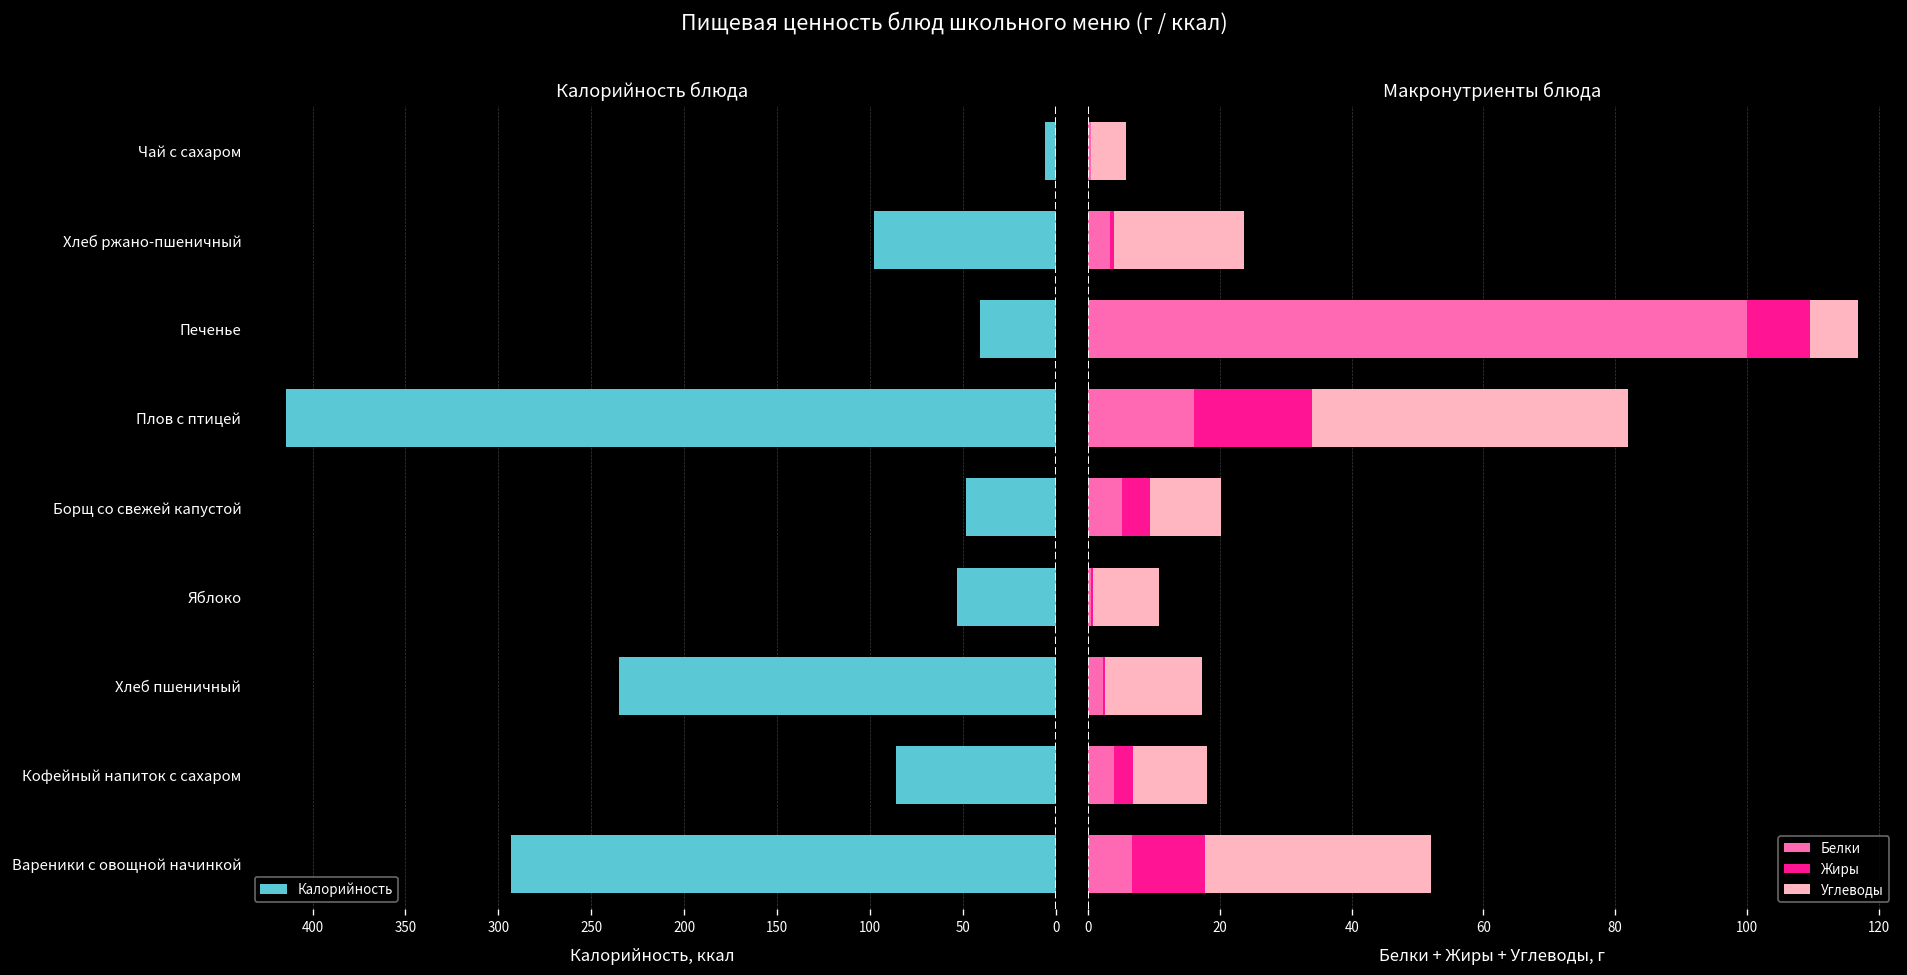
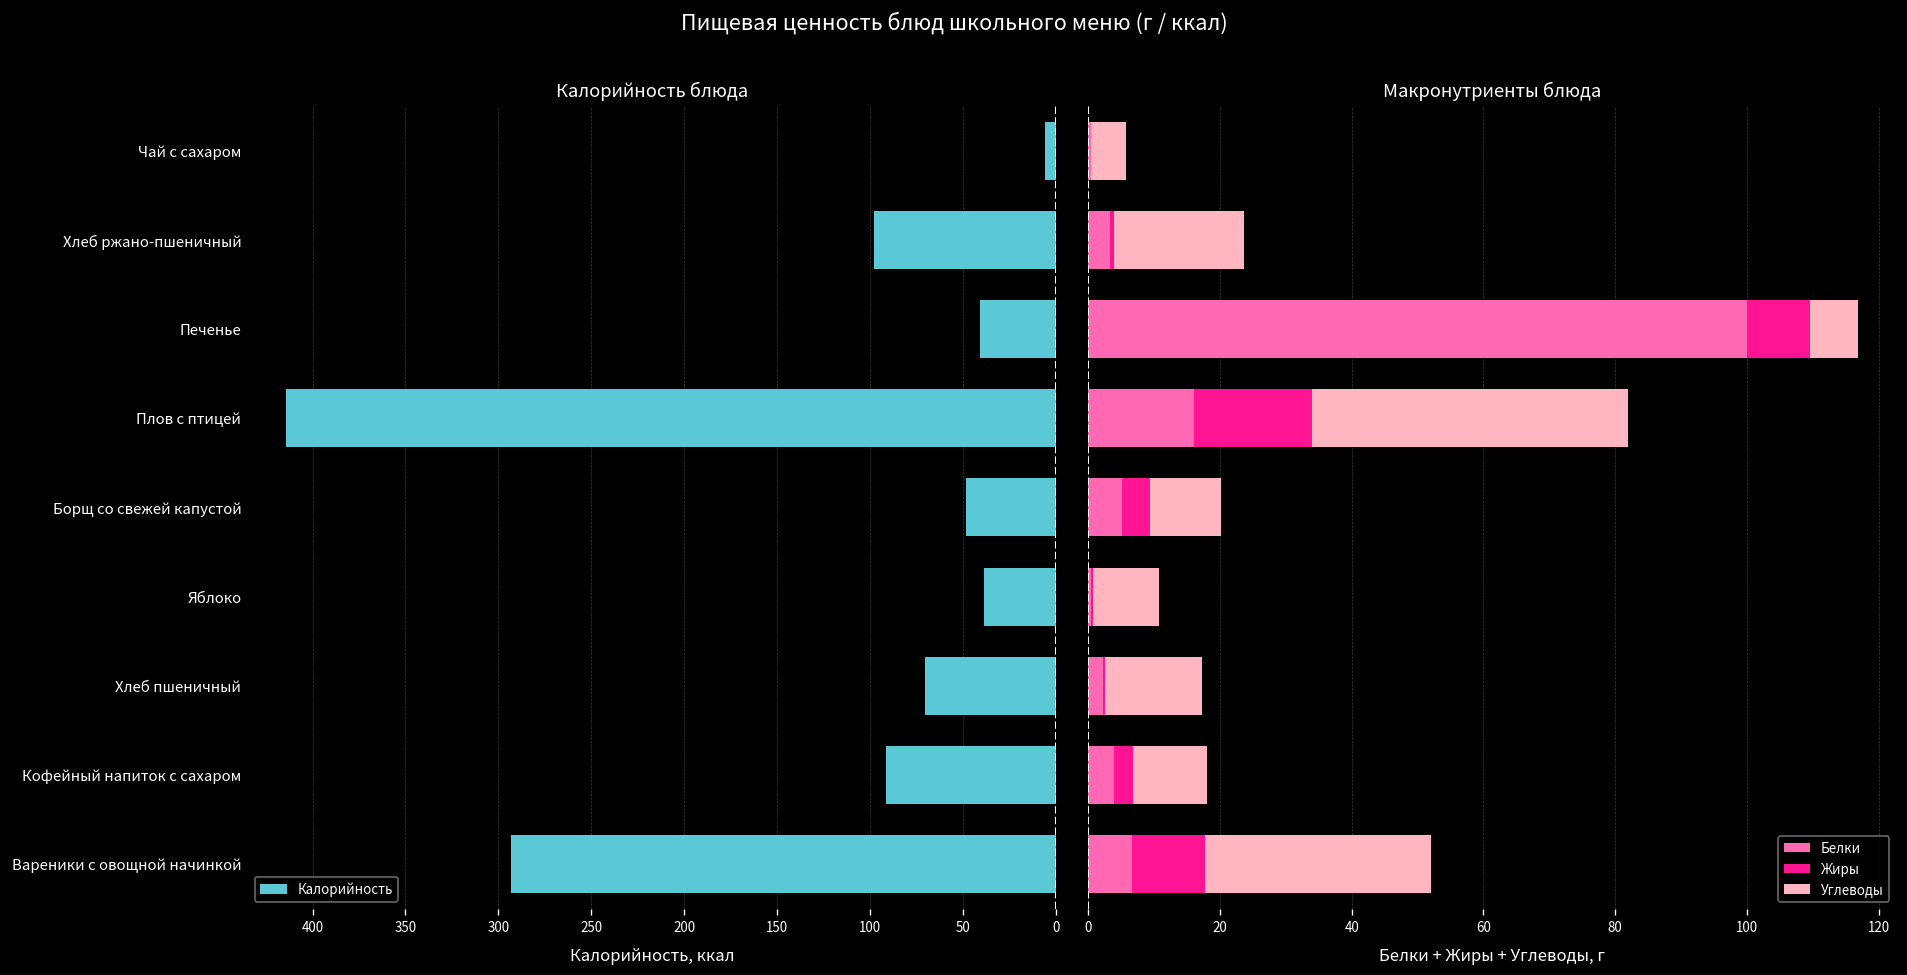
  {
    "Калорийность блюда": {
      "Чай с сахаром": 6,
      "Хлеб ржано-пшеничный": 98,
      "Печенье": 41,
      "Плов с птицей": 414,
      "Борщ со свежей капустой": 48,
-     "Яблоко": 53,
-     "Хлеб пшеничный": 235,
-     "Кофейный напиток с сахаром": 86,
+     "Яблоко": 38,
+     "Хлеб пшеничный": 70,
+     "Кофейный напиток с сахаром": 92,
      "Вареники с овощной начинкой": 293
    }
  }
